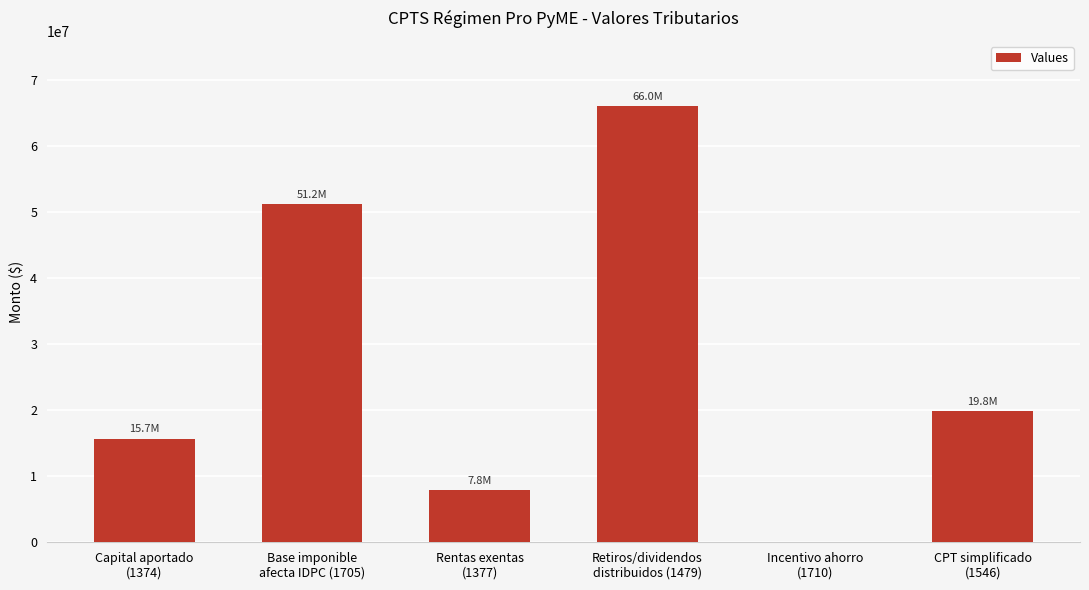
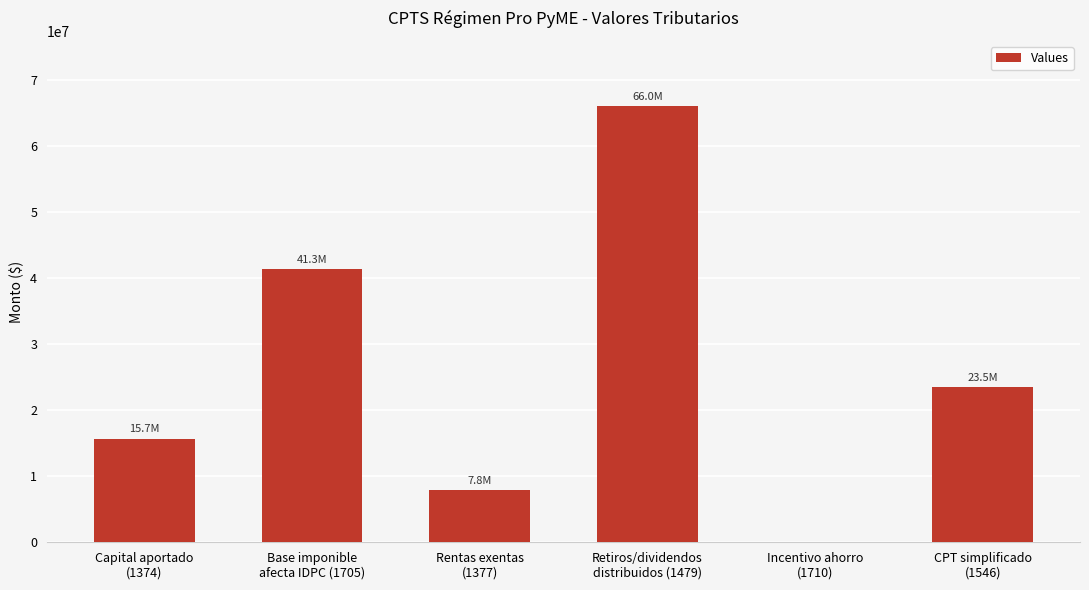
  {
    "Capital aportado (1374)": "15.7M",
-   "Base imponible afecta IDPC (1705)": "51.2M",
+   "Base imponible afecta IDPC (1705)": "41.3M",
    "Rentas exentas (1377)": "7.8M",
    "Retiros/dividendos distribuidos (1479)": "66.0M",
-   "CPT simplificado (1546)": "19.8M"
+   "CPT simplificado (1546)": "23.5M"
  }
